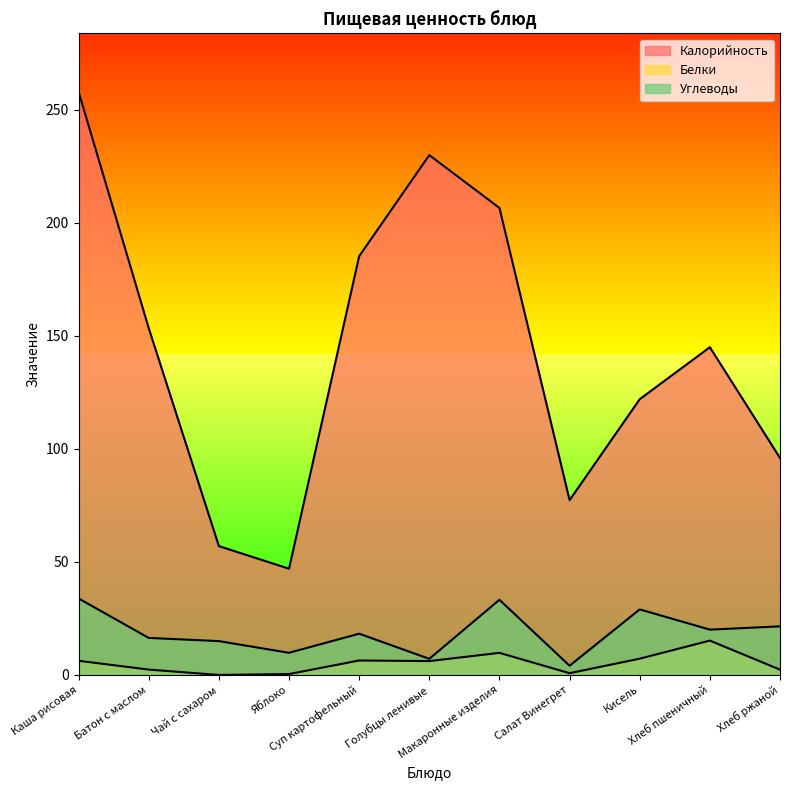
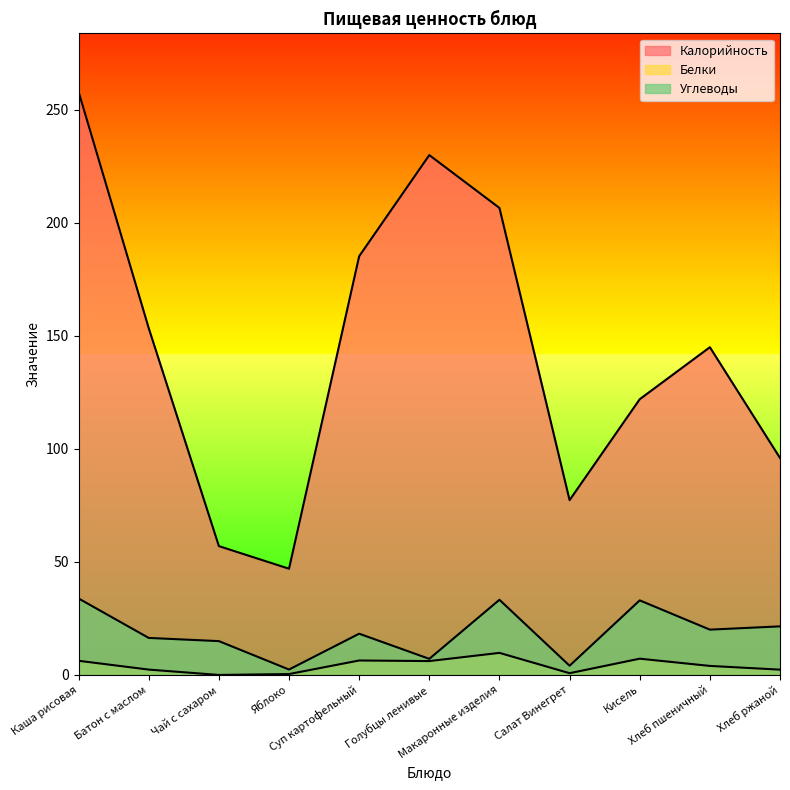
  {
    "Калорийность": {
      "Каша рисовая": 258,
      "Батон с маслом": 153,
      "Чай с сахаром": 57,
      "Яблоко": 47,
      "Суп картофельный": 185,
      "Голубцы ленивые": 230,
      "Макаронные изделия": 207,
      "Салат Винегрет": 77,
      "Кисель": 122,
      "Хлеб пшеничный": 145,
      "Хлеб ржаной": 96
    },
    "Белки": {
      "Каша рисовая": 6,
      "Батон с маслом": 2,
      "Чай с сахаром": 0,
      "Яблоко": 0,
      "Суп картофельный": 6,
      "Макаронные изделия": 10,
      "Салат Винегрет": 1,
      "Кисель": 7,
-     "Хлеб пшеничный": 15,
+     "Хлеб пшеничный": 4,
      "Хлеб ржаной": 2
    },
    "Углеводы": {
      "Каша рисовая": 34,
      "Батон с маслом": 16,
      "Чай с сахаром": 15,
-     "Яблоко": 10,
+     "Яблоко": 2,
      "Суп картофельный": 18,
      "Макаронные изделия": 33,
      "Салат Винегрет": 4,
-     "Кисель": 29,
+     "Кисель": 33,
      "Хлеб пшеничный": 20,
      "Хлеб ржаной": 22
    }
  }
